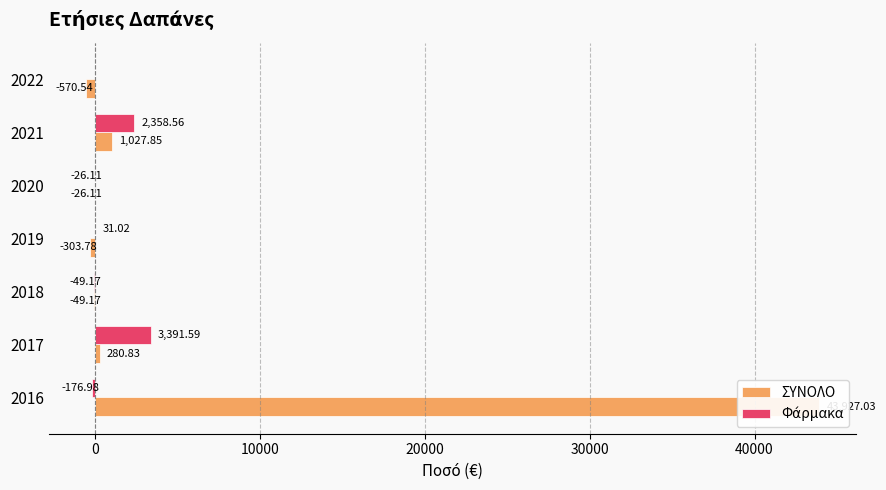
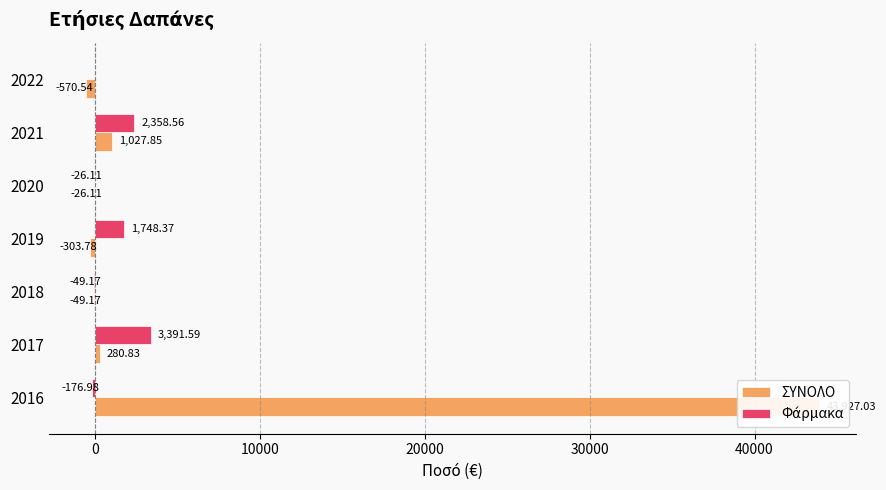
  {
    "ΣΥΝΟΛΟ": {
      "2022": "-570.54",
      "2021": "1,027.85",
      "2020": "-26.11",
      "2019": "-303.78",
      "2018": "-49.17",
      "2017": "280.83"
    },
    "Φάρμακα": {
      "2021": "2,358.56",
      "2020": "-26.11",
-     "2019": "31.02",
+     "2019": "1,748.37",
      "2018": "-49.17",
      "2017": "3,391.59",
      "2016": "-176.98"
    }
  }
